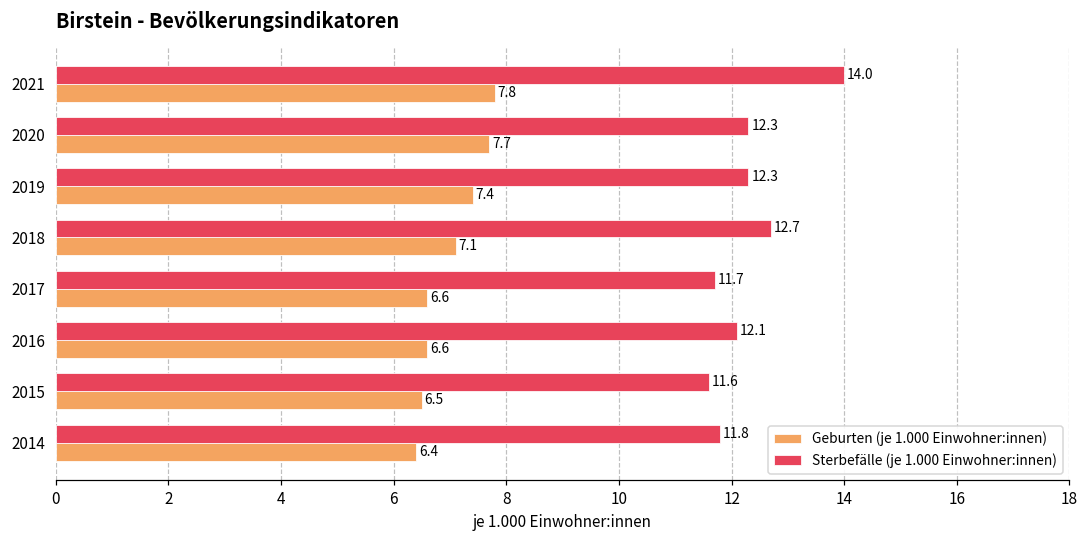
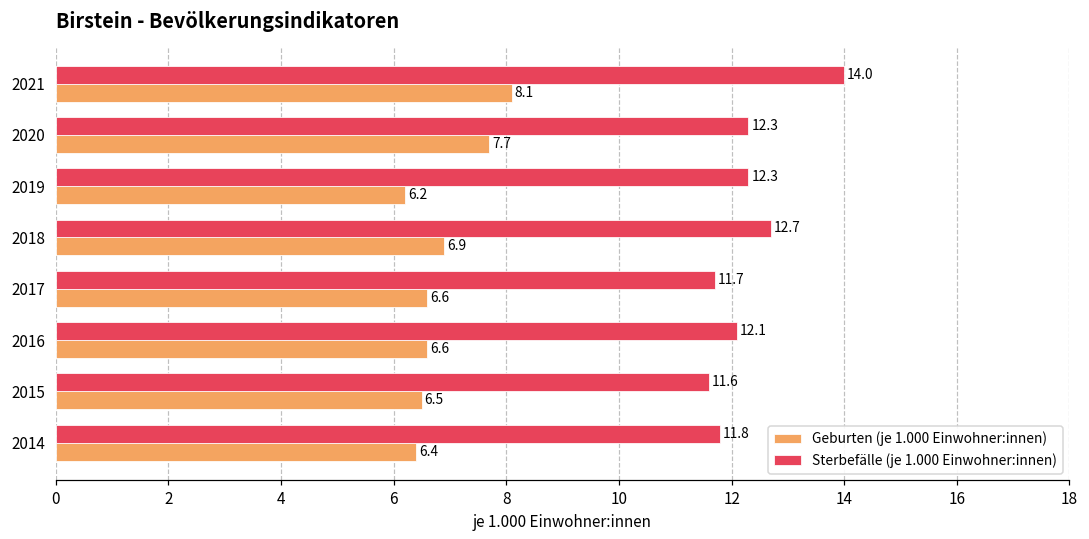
  {
    "Geburten (je 1.000 Einwohner:innen)": {
-     "2021": 7.8,
+     "2021": 8.1,
      "2020": 7.7,
-     "2019": 7.4,
-     "2018": 7.1,
+     "2019": 6.2,
+     "2018": 6.9,
      "2017": 6.6,
      "2016": 6.6,
      "2015": 6.5,
      "2014": 6.4
    },
    "Sterbefälle (je 1.000 Einwohner:innen)": {
      "2021": 14.0,
      "2020": 12.3,
      "2019": 12.3,
      "2018": 12.7,
      "2017": 11.7,
      "2016": 12.1,
      "2015": 11.6,
      "2014": 11.8
    }
  }
